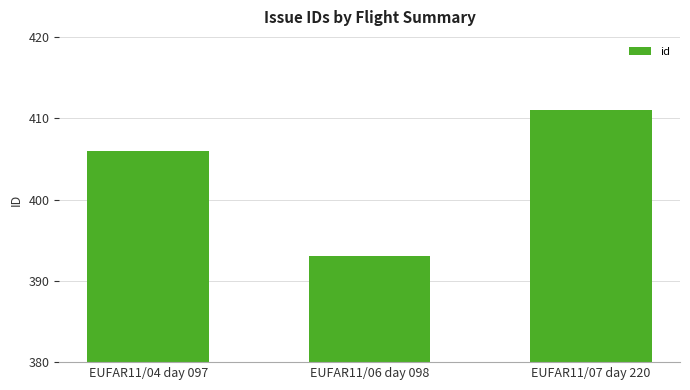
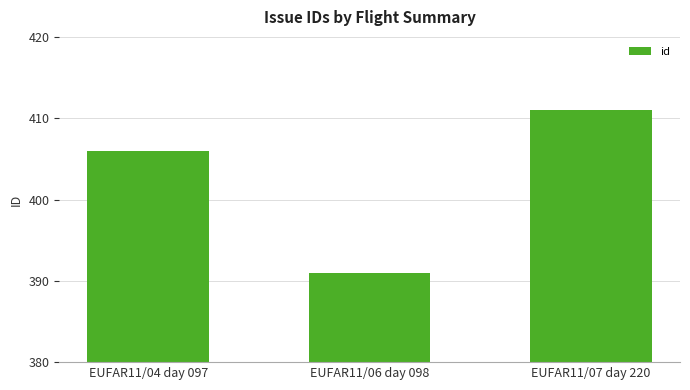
  {
    "EUFAR11/04 day 097": 406,
-   "EUFAR11/06 day 098": 393,
+   "EUFAR11/06 day 098": 391,
    "EUFAR11/07 day 220": 411
  }
